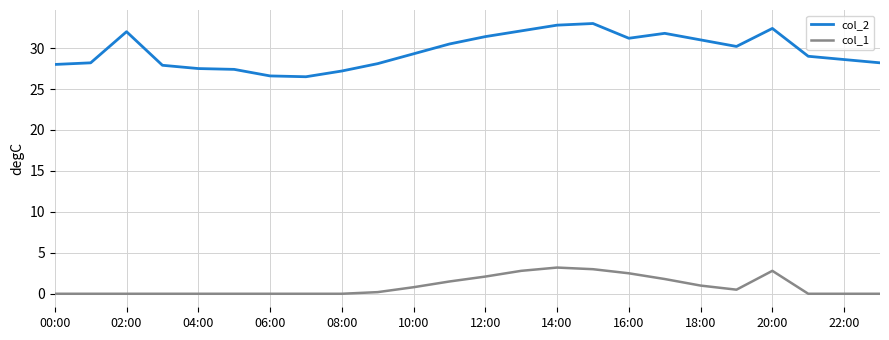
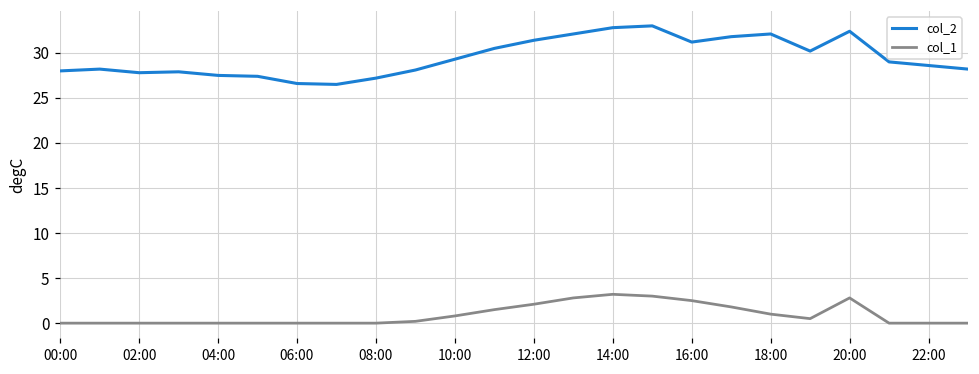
  {
    "col_2": {
      "00:00": 28,
-     "02:00": 32,
+     "02:00": 28,
      "04:00": 28,
      "06:00": 27,
      "08:00": 27,
      "10:00": 29,
      "12:00": 31,
      "14:00": 33,
      "16:00": 31,
-     "18:00": 31,
+     "18:00": 32,
      "20:00": 32,
      "22:00": 29
    },
    "col_1": {
      "00:00": 0,
      "02:00": 0,
      "04:00": 0,
      "06:00": 0,
      "08:00": 0,
      "10:00": 1,
      "12:00": 2,
      "14:00": 3,
      "16:00": 3,
      "18:00": 1,
      "20:00": 3,
      "22:00": 0
    }
  }
